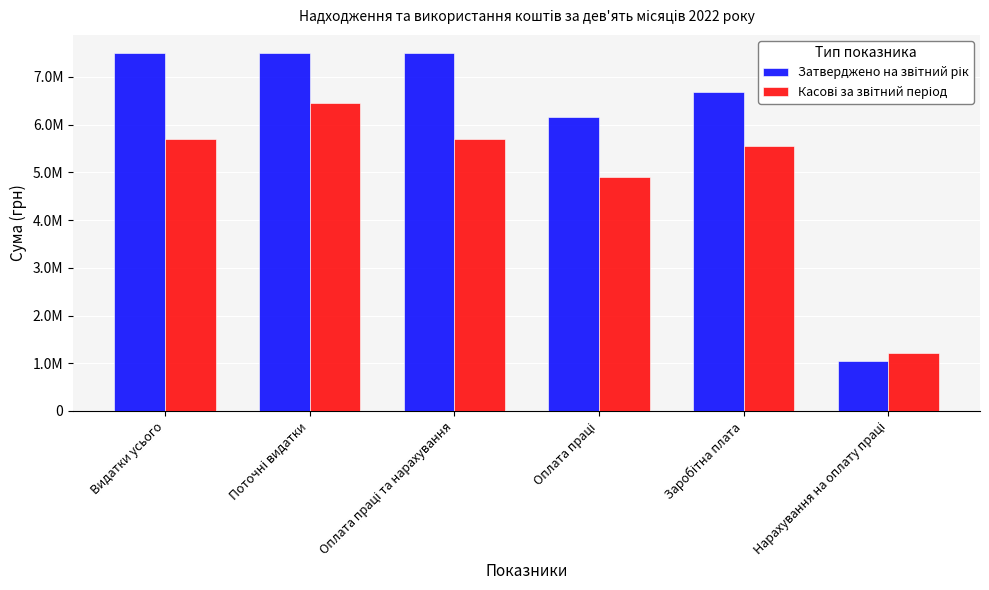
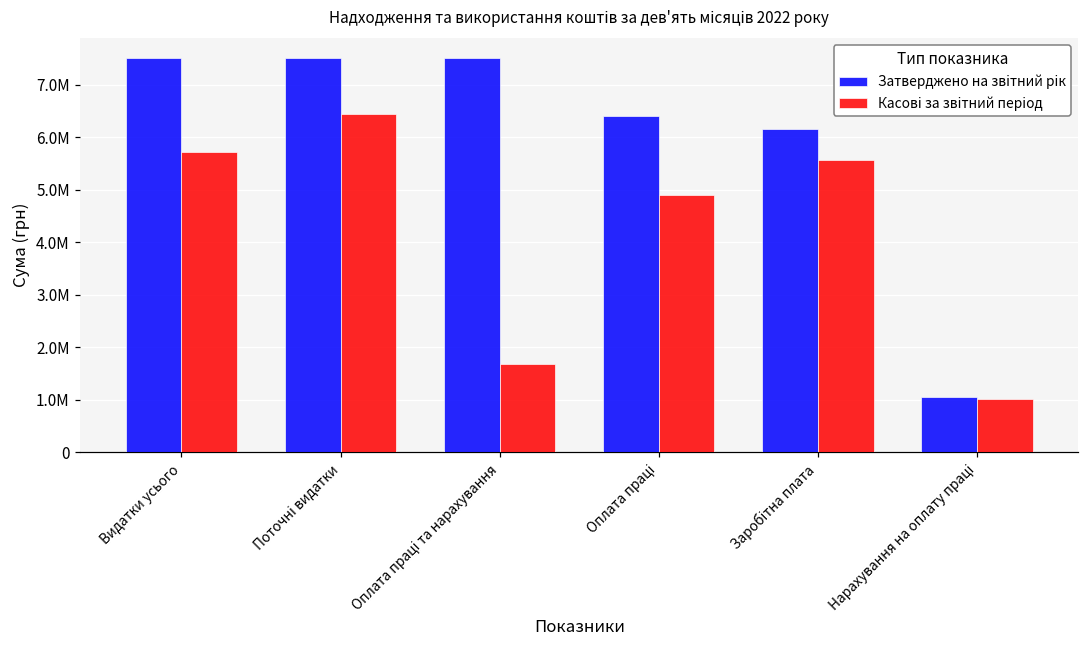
  {
    "Затверджено на звітний рік": {
      "Видатки усього": 7500000,
      "Поточні видатки": 7500000,
      "Оплата праці та нарахування": 7500000,
-     "Оплата праці": 6200000,
-     "Заробітна плата": 6700000,
+     "Оплата праці": 6400000,
+     "Заробітна плата": 6200000,
      "Нарахування на оплату праці": 1000000
    },
    "Касові за звітний період": {
      "Видатки усього": 5700000,
      "Поточні видатки": 6400000,
-     "Оплата праці та нарахування": 5700000,
+     "Оплата праці та нарахування": 1700000,
      "Оплата праці": 4900000,
      "Заробітна плата": 5600000,
-     "Нарахування на оплату праці": 1200000
+     "Нарахування на оплату праці": 1000000
    }
  }
